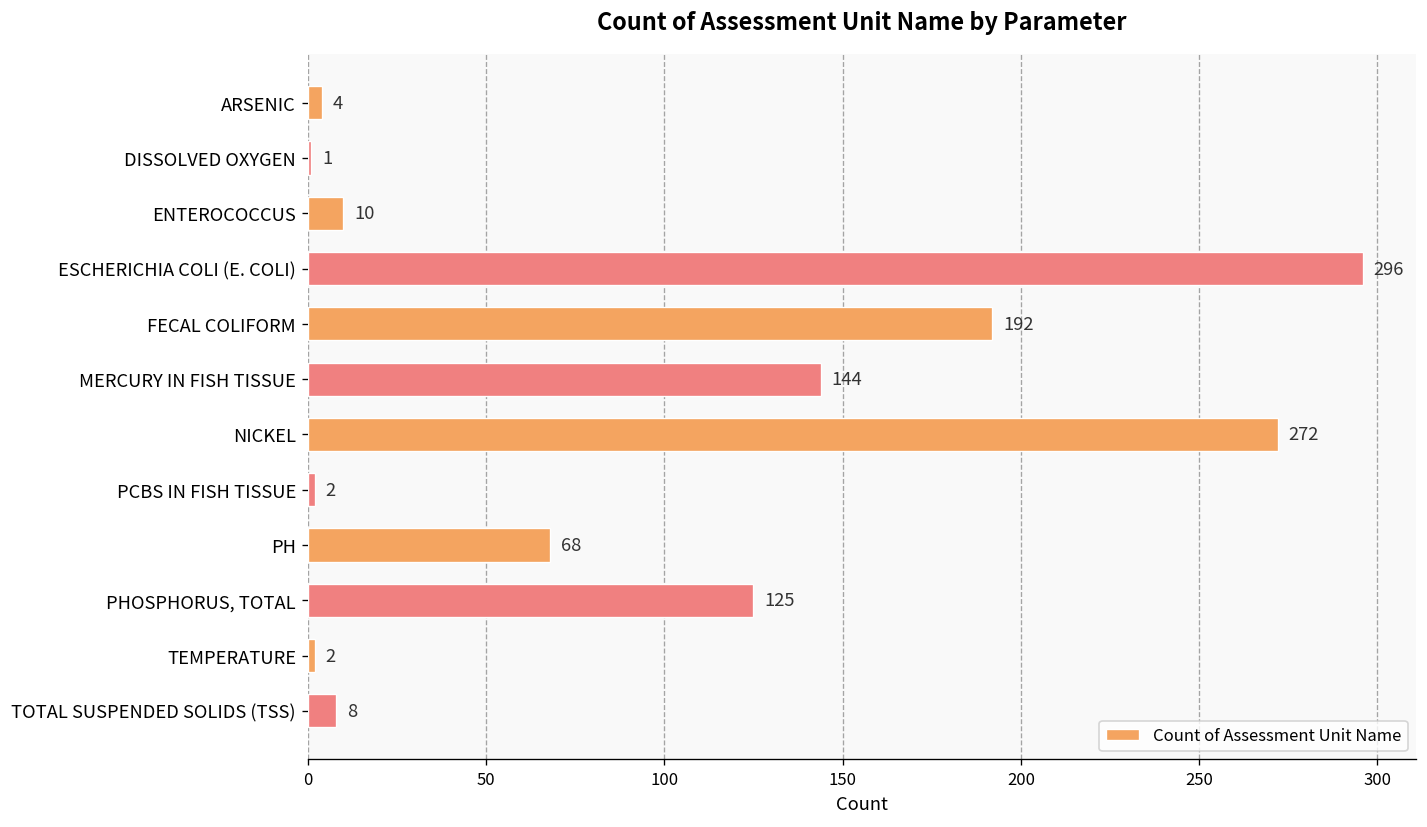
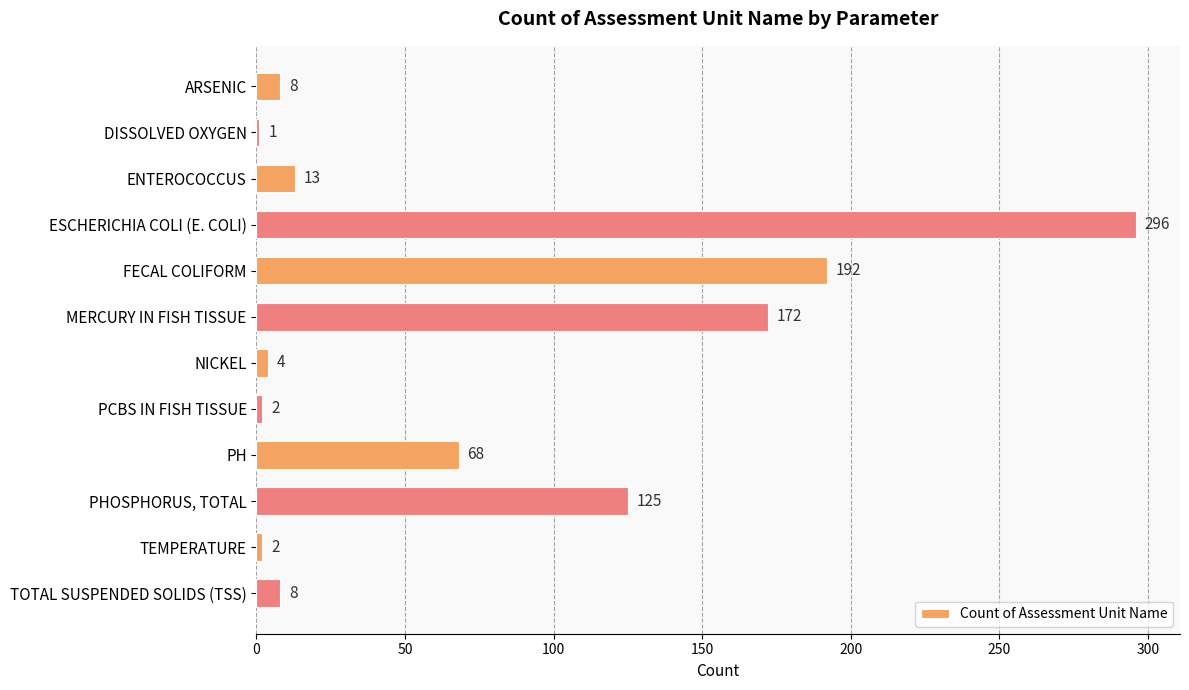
  {
-   "ARSENIC": 4,
+   "ARSENIC": 8,
    "DISSOLVED OXYGEN": 1,
-   "ENTEROCOCCUS": 10,
+   "ENTEROCOCCUS": 13,
    "ESCHERICHIA COLI (E. COLI)": 296,
    "FECAL COLIFORM": 192,
-   "MERCURY IN FISH TISSUE": 144,
-   "NICKEL": 272,
+   "MERCURY IN FISH TISSUE": 172,
+   "NICKEL": 4,
    "PCBS IN FISH TISSUE": 2,
    "PH": 68,
    "PHOSPHORUS, TOTAL": 125,
    "TEMPERATURE": 2,
    "TOTAL SUSPENDED SOLIDS (TSS)": 8
  }
